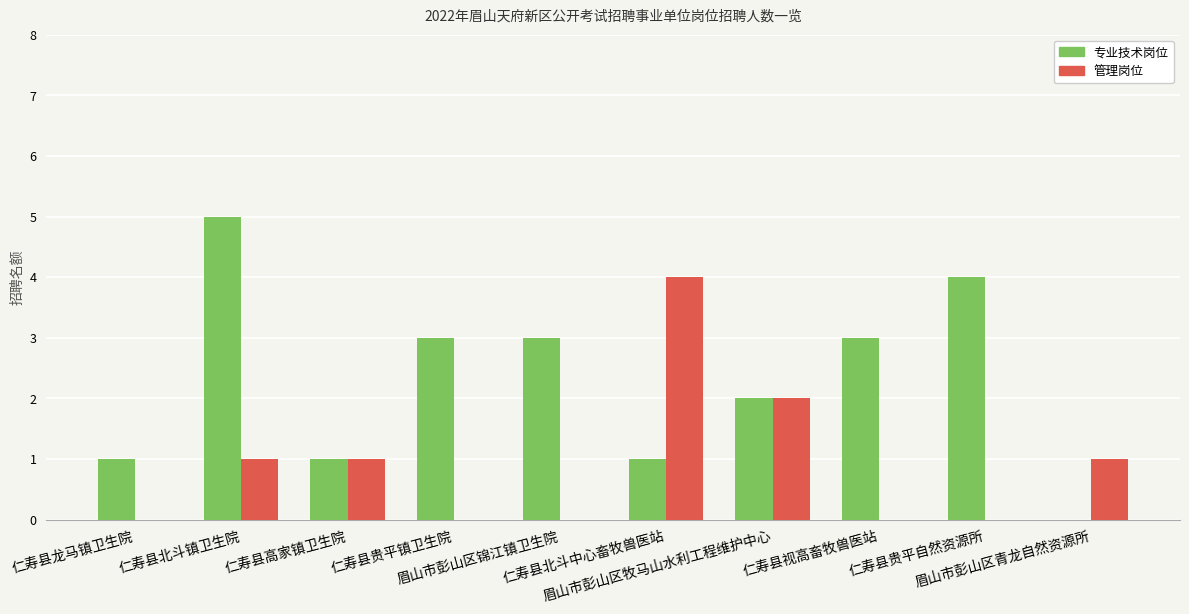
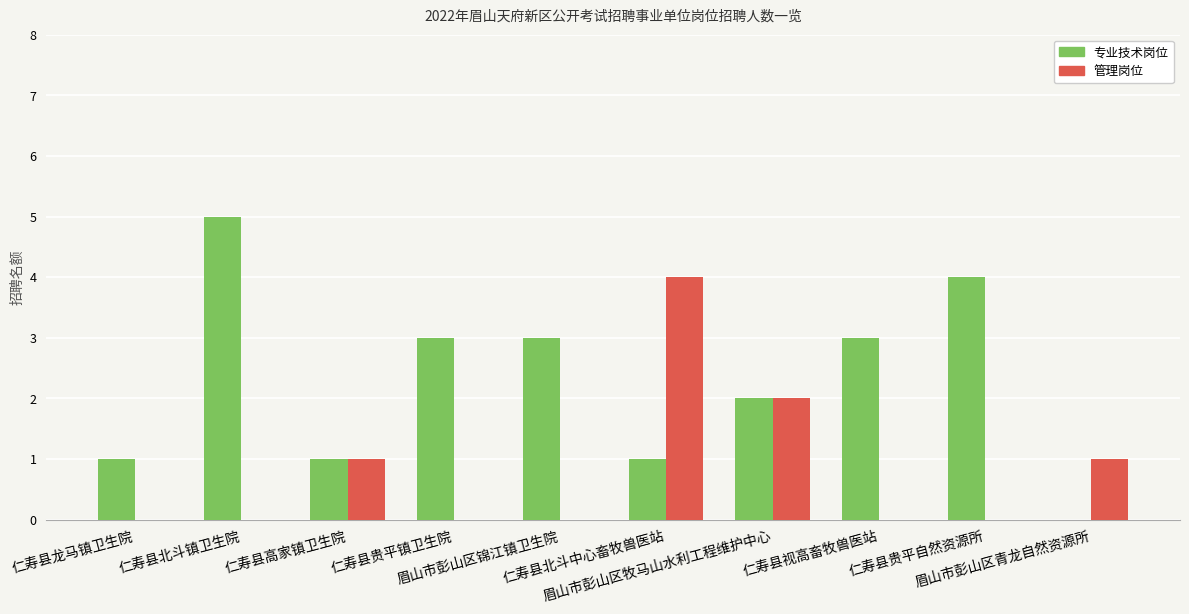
  {
    "专业技术岗位": {
      "仁寿县龙马镇卫生院": 1,
      "仁寿县北斗镇卫生院": 5,
      "仁寿县高家镇卫生院": 1,
      "仁寿县贵平镇卫生院": 3,
      "眉山市彭山区锦江镇卫生院": 3,
      "仁寿县北斗中心畜牧兽医站": 1,
      "眉山市彭山区牧马山水利工程维护中心": 2,
      "仁寿县视高畜牧兽医站": 3,
      "仁寿县贵平自然资源所": 4,
      "眉山市彭山区青龙自然资源所": 0
    },
    "管理岗位": {
      "仁寿县龙马镇卫生院": 0,
-     "仁寿县北斗镇卫生院": 1,
+     "仁寿县北斗镇卫生院": 0,
      "仁寿县高家镇卫生院": 1,
      "仁寿县贵平镇卫生院": 0,
      "眉山市彭山区锦江镇卫生院": 0,
      "仁寿县北斗中心畜牧兽医站": 4,
      "眉山市彭山区牧马山水利工程维护中心": 2,
      "仁寿县视高畜牧兽医站": 0,
      "仁寿县贵平自然资源所": 0,
      "眉山市彭山区青龙自然资源所": 1
    }
  }
